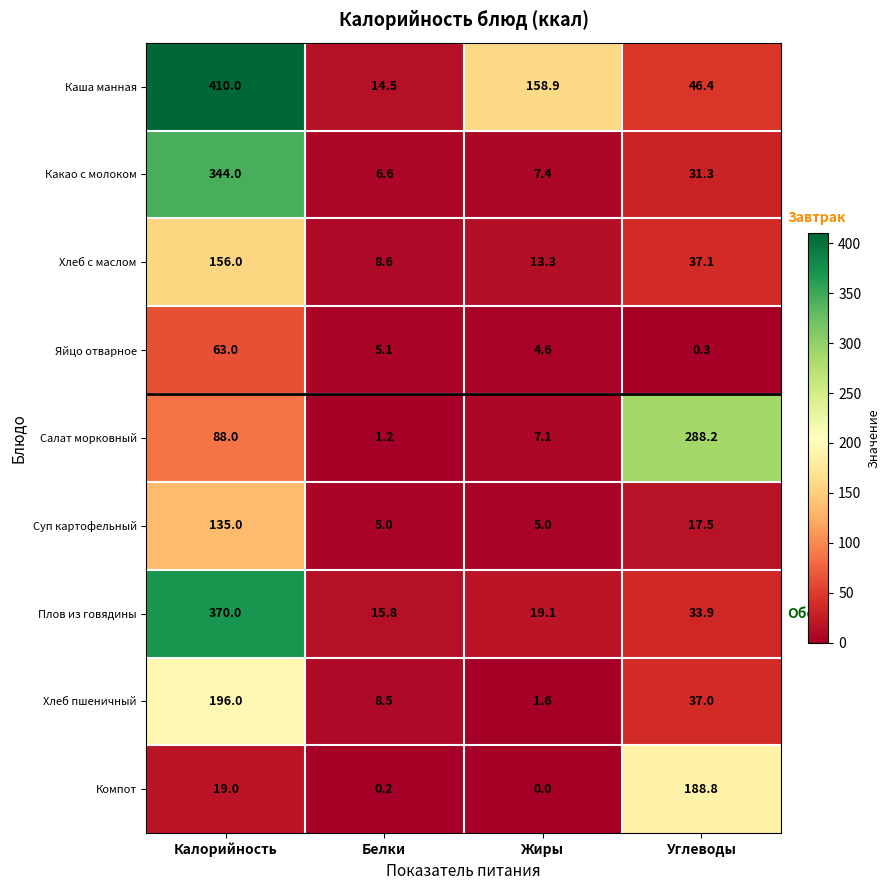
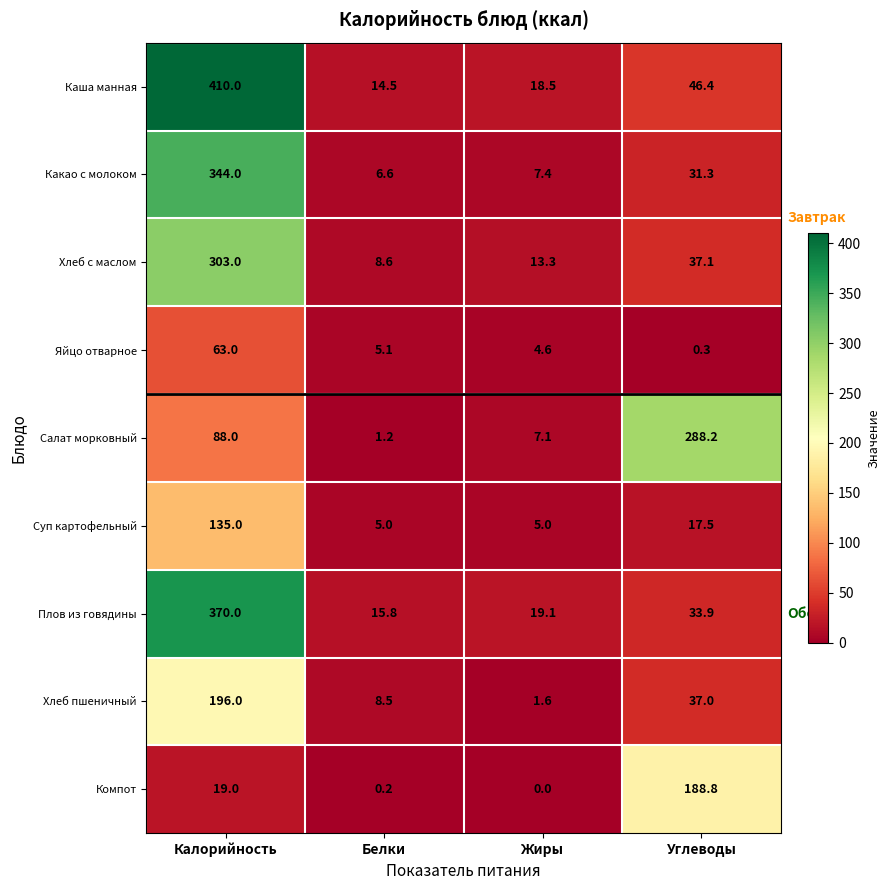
  {
    "Каша манная": {
      "Калорийность": 410.0,
      "Белки": 14.5,
-     "Жиры": 158.9,
+     "Жиры": 18.5,
      "Углеводы": 46.4
    },
    "Какао с молоком": {
      "Калорийность": 344.0,
      "Белки": 6.6,
      "Жиры": 7.4,
      "Углеводы": 31.3
    },
    "Хлеб с маслом": {
-     "Калорийность": 156.0,
+     "Калорийность": 303.0,
      "Белки": 8.6,
      "Жиры": 13.3,
      "Углеводы": 37.1
    },
    "Яйцо отварное": {
      "Калорийность": 63.0,
      "Белки": 5.1,
      "Жиры": 4.6,
      "Углеводы": 0.3
    },
    "Салат морковный": {
      "Калорийность": 88.0,
      "Белки": 1.2,
      "Жиры": 7.1,
      "Углеводы": 288.2
    },
    "Суп картофельный": {
      "Калорийность": 135.0,
      "Белки": 5.0,
      "Жиры": 5.0,
      "Углеводы": 17.5
    },
    "Плов из говядины": {
      "Калорийность": 370.0,
      "Белки": 15.8,
      "Жиры": 19.1,
      "Углеводы": 33.9
    },
    "Хлеб пшеничный": {
      "Калорийность": 196.0,
      "Белки": 8.5,
      "Жиры": 1.6,
      "Углеводы": 37.0
    },
    "Компот": {
      "Калорийность": 19.0,
      "Белки": 0.2,
      "Жиры": 0.0,
      "Углеводы": 188.8
    }
  }
